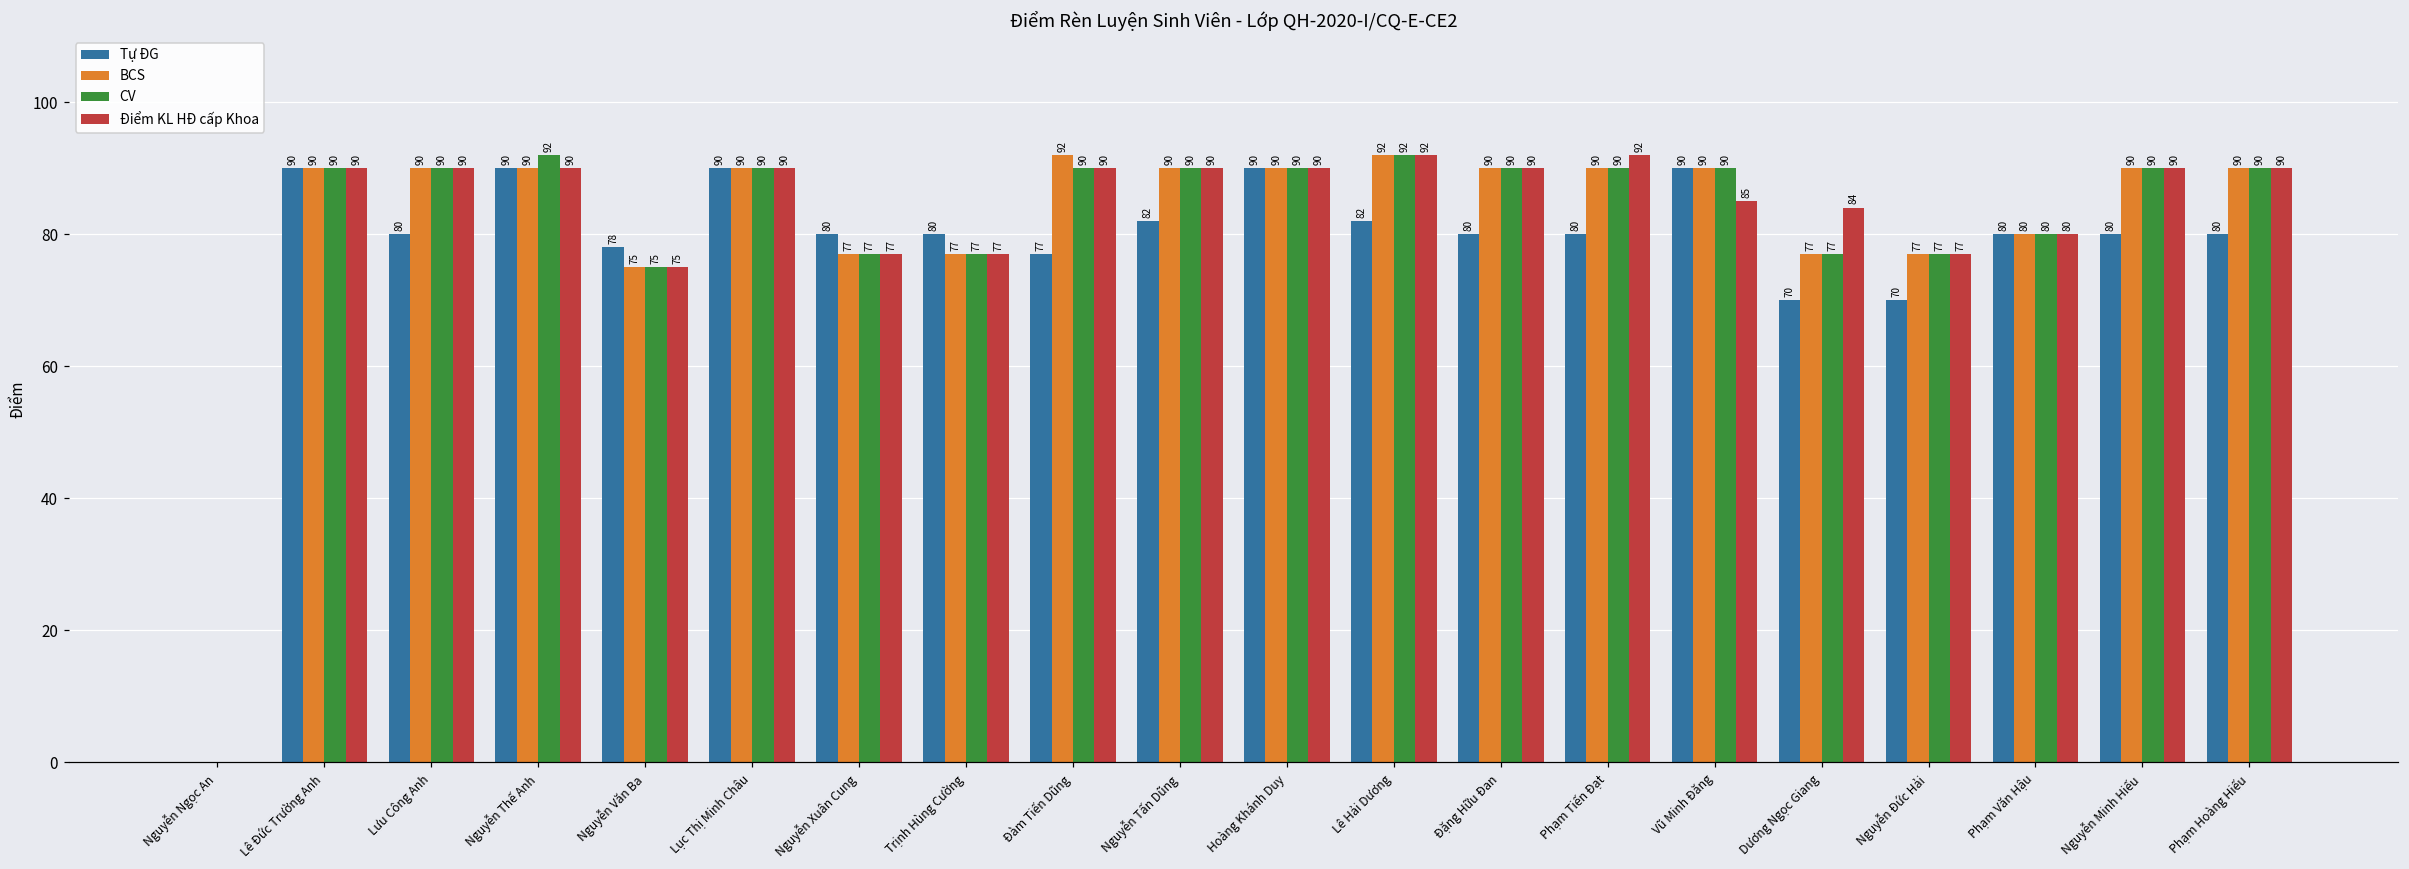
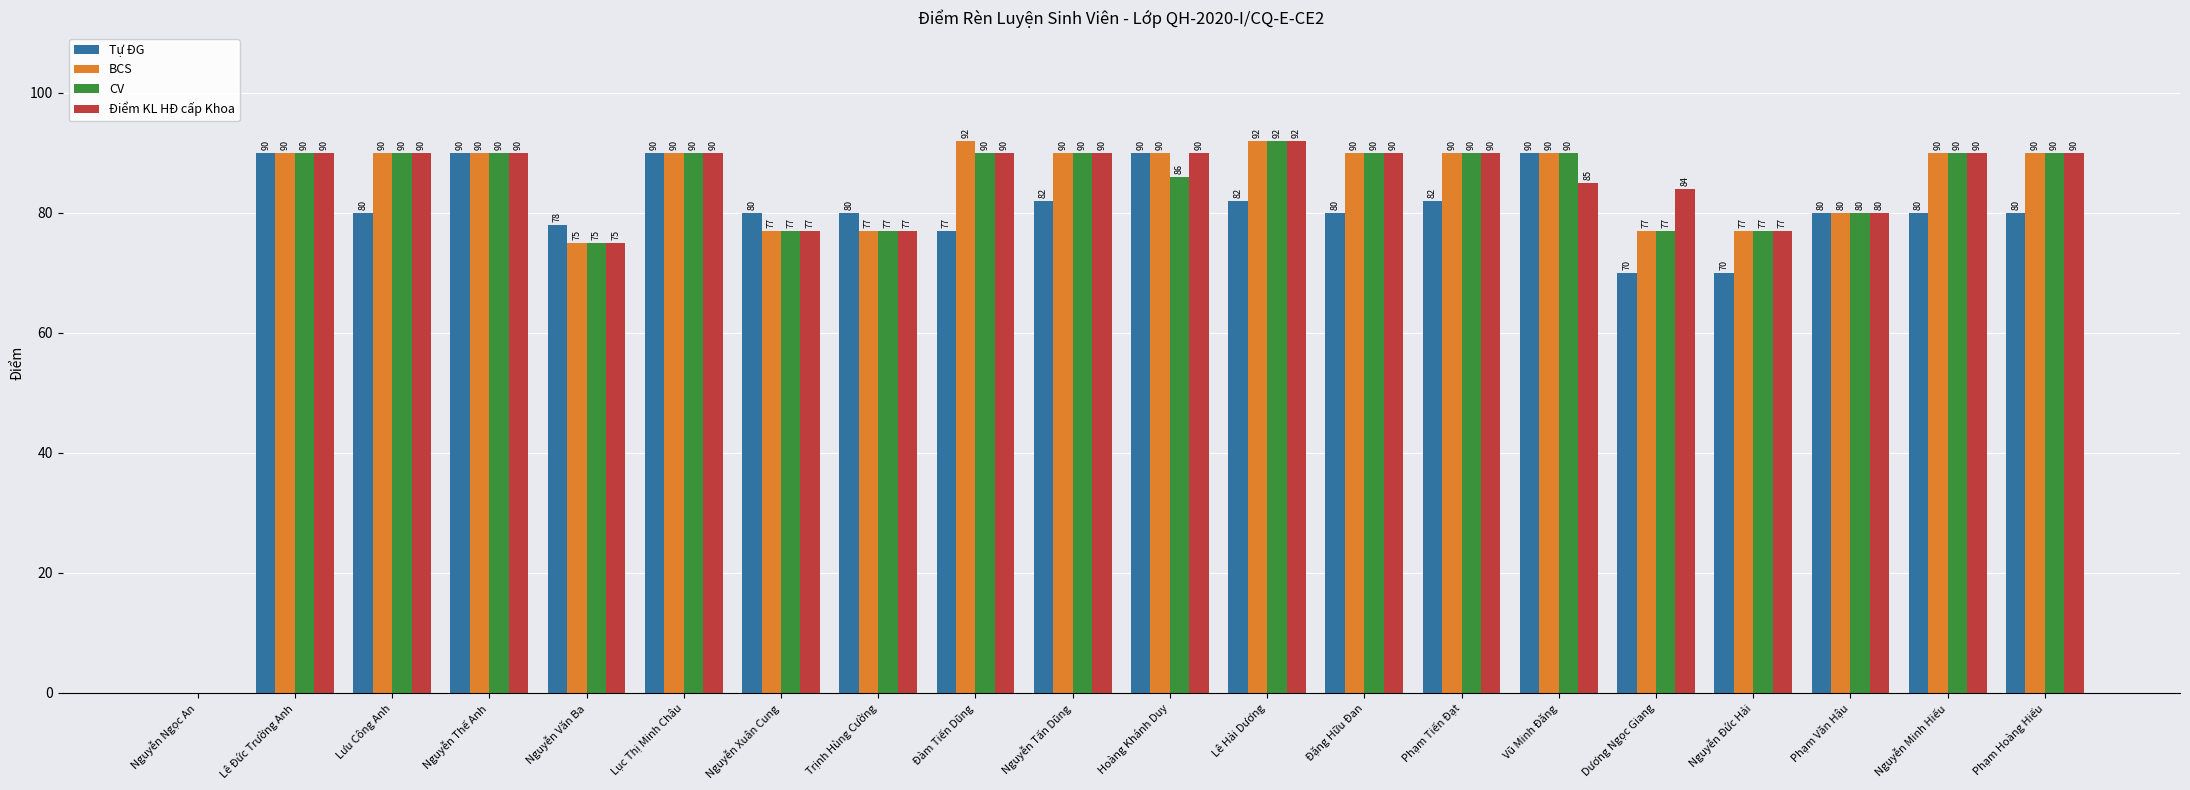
  {
    "Tự ĐG": {
      "Lê Đức Trường Anh": 90,
      "Lưu Công Anh": 80,
      "Nguyễn Thế Anh": 90,
      "Nguyễn Văn Ba": 78,
      "Lục Thị Minh Châu": 90,
      "Nguyễn Xuân Cung": 80,
      "Trịnh Hùng Cường": 80,
      "Đàm Tiến Dũng": 77,
      "Nguyễn Tấn Dũng": 82,
      "Hoàng Khánh Duy": 90,
      "Lê Hải Dương": 82,
      "Đặng Hữu Đan": 80,
-     "Phạm Tiến Đạt": 80,
+     "Phạm Tiến Đạt": 82,
      "Vũ Minh Đăng": 90,
      "Dương Ngọc Giang": 70,
      "Nguyễn Đức Hải": 70,
      "Phạm Văn Hậu": 80,
      "Nguyễn Minh Hiếu": 80,
      "Phạm Hoàng Hiếu": 80
    },
    "BCS": {
      "Lê Đức Trường Anh": 90,
      "Lưu Công Anh": 90,
      "Nguyễn Thế Anh": 90,
      "Nguyễn Văn Ba": 75,
      "Lục Thị Minh Châu": 90,
      "Nguyễn Xuân Cung": 77,
      "Trịnh Hùng Cường": 77,
      "Đàm Tiến Dũng": 92,
      "Nguyễn Tấn Dũng": 90,
      "Hoàng Khánh Duy": 90,
      "Lê Hải Dương": 92,
      "Đặng Hữu Đan": 90,
      "Phạm Tiến Đạt": 90,
      "Vũ Minh Đăng": 90,
      "Dương Ngọc Giang": 77,
      "Nguyễn Đức Hải": 77,
      "Phạm Văn Hậu": 80,
      "Nguyễn Minh Hiếu": 90,
      "Phạm Hoàng Hiếu": 90
    },
    "CV": {
      "Lê Đức Trường Anh": 90,
      "Lưu Công Anh": 90,
-     "Nguyễn Thế Anh": 92,
+     "Nguyễn Thế Anh": 90,
      "Nguyễn Văn Ba": 75,
      "Lục Thị Minh Châu": 90,
      "Nguyễn Xuân Cung": 77,
      "Trịnh Hùng Cường": 77,
      "Đàm Tiến Dũng": 90,
      "Nguyễn Tấn Dũng": 90,
-     "Hoàng Khánh Duy": 90,
+     "Hoàng Khánh Duy": 86,
      "Lê Hải Dương": 92,
      "Đặng Hữu Đan": 90,
      "Phạm Tiến Đạt": 90,
      "Vũ Minh Đăng": 90,
      "Dương Ngọc Giang": 77,
      "Nguyễn Đức Hải": 77,
      "Phạm Văn Hậu": 80,
      "Nguyễn Minh Hiếu": 90,
      "Phạm Hoàng Hiếu": 90
    },
    "Điểm KL HĐ cấp Khoa": {
      "Lê Đức Trường Anh": 90,
      "Lưu Công Anh": 90,
      "Nguyễn Thế Anh": 90,
      "Nguyễn Văn Ba": 75,
      "Lục Thị Minh Châu": 90,
      "Nguyễn Xuân Cung": 77,
      "Trịnh Hùng Cường": 77,
      "Đàm Tiến Dũng": 90,
      "Nguyễn Tấn Dũng": 90,
      "Hoàng Khánh Duy": 90,
      "Lê Hải Dương": 92,
      "Đặng Hữu Đan": 90,
-     "Phạm Tiến Đạt": 92,
+     "Phạm Tiến Đạt": 90,
      "Vũ Minh Đăng": 85,
      "Dương Ngọc Giang": 84,
      "Nguyễn Đức Hải": 77,
      "Phạm Văn Hậu": 80,
      "Nguyễn Minh Hiếu": 90,
      "Phạm Hoàng Hiếu": 90
    }
  }
